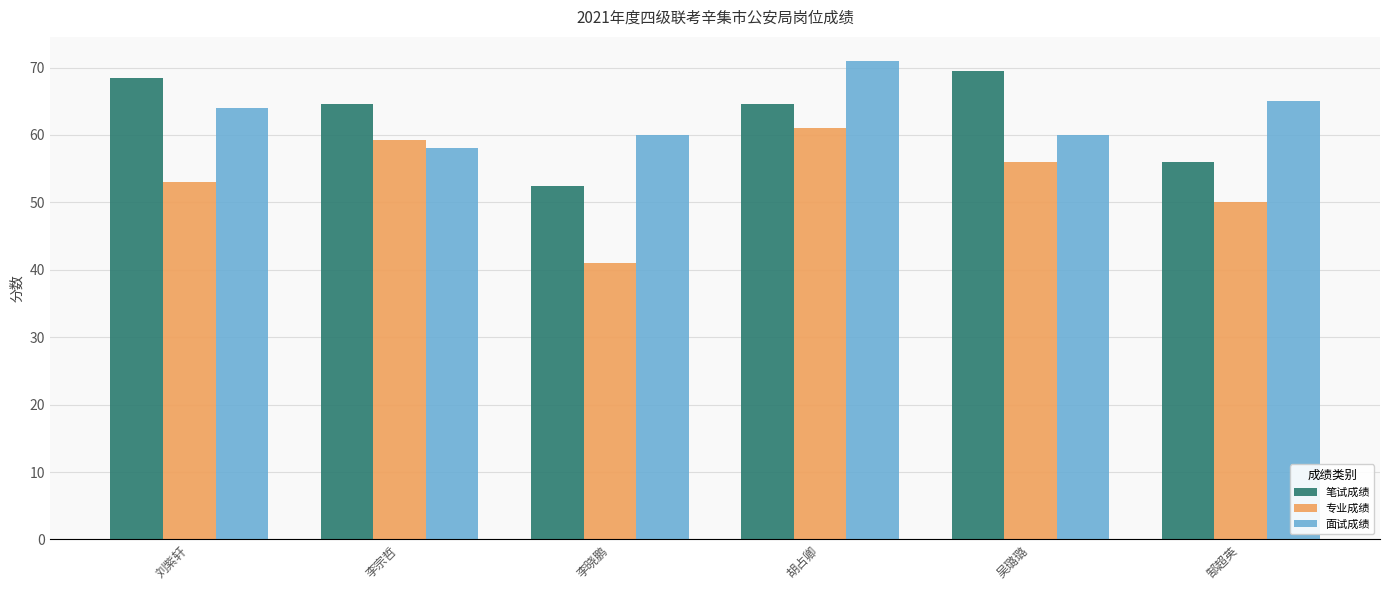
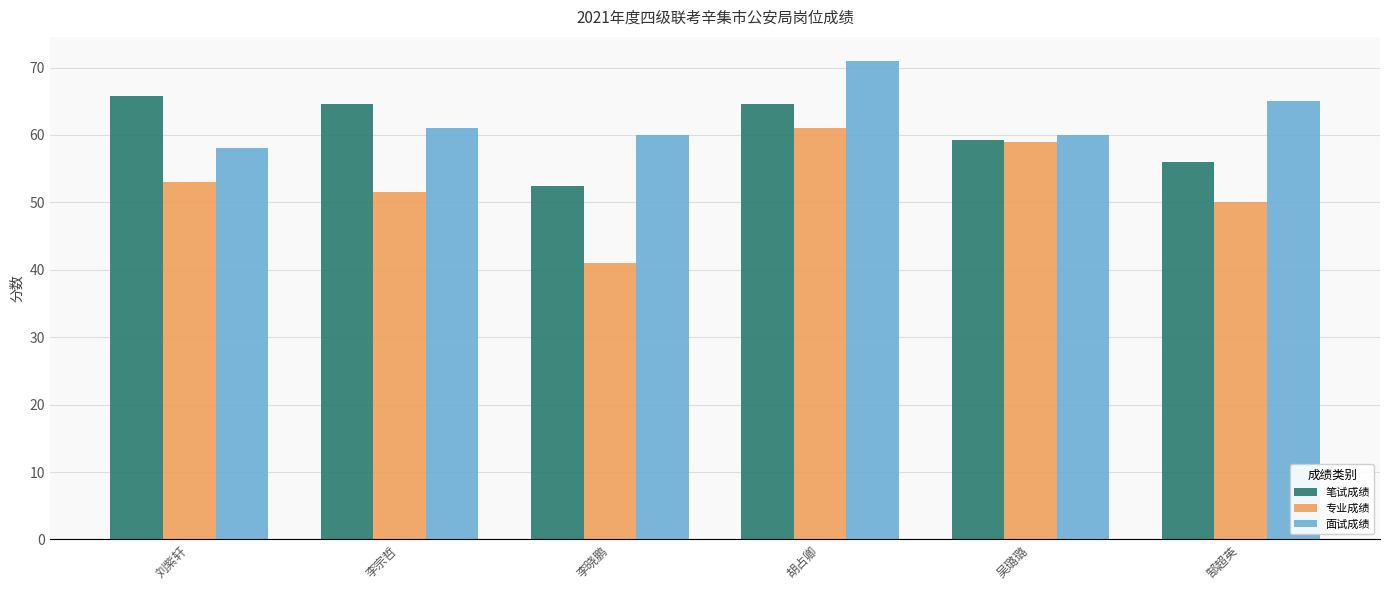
  {
    "笔试成绩": {
-     "刘紫轩": 68,
+     "刘紫轩": 66,
      "李宗哲": 65,
      "李晓鹏": 52,
      "胡占卿": 65,
-     "吴璐璐": 70,
+     "吴璐璐": 59,
      "郜超英": 56
    },
    "专业成绩": {
      "刘紫轩": 53,
-     "李宗哲": 59,
+     "李宗哲": 52,
      "李晓鹏": 41,
      "胡占卿": 61,
-     "吴璐璐": 56,
+     "吴璐璐": 59,
      "郜超英": 50
    },
    "面试成绩": {
-     "刘紫轩": 64,
-     "李宗哲": 58,
+     "刘紫轩": 58,
+     "李宗哲": 61,
      "李晓鹏": 60,
      "胡占卿": 71,
      "吴璐璐": 60,
      "郜超英": 65
    }
  }
